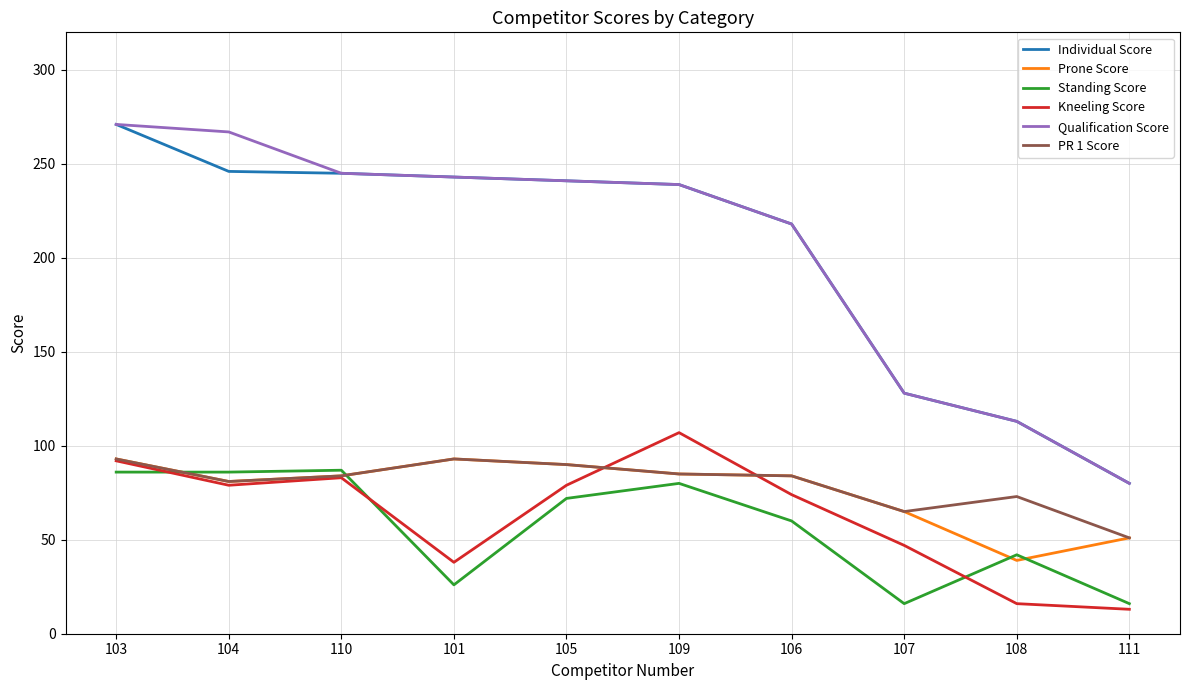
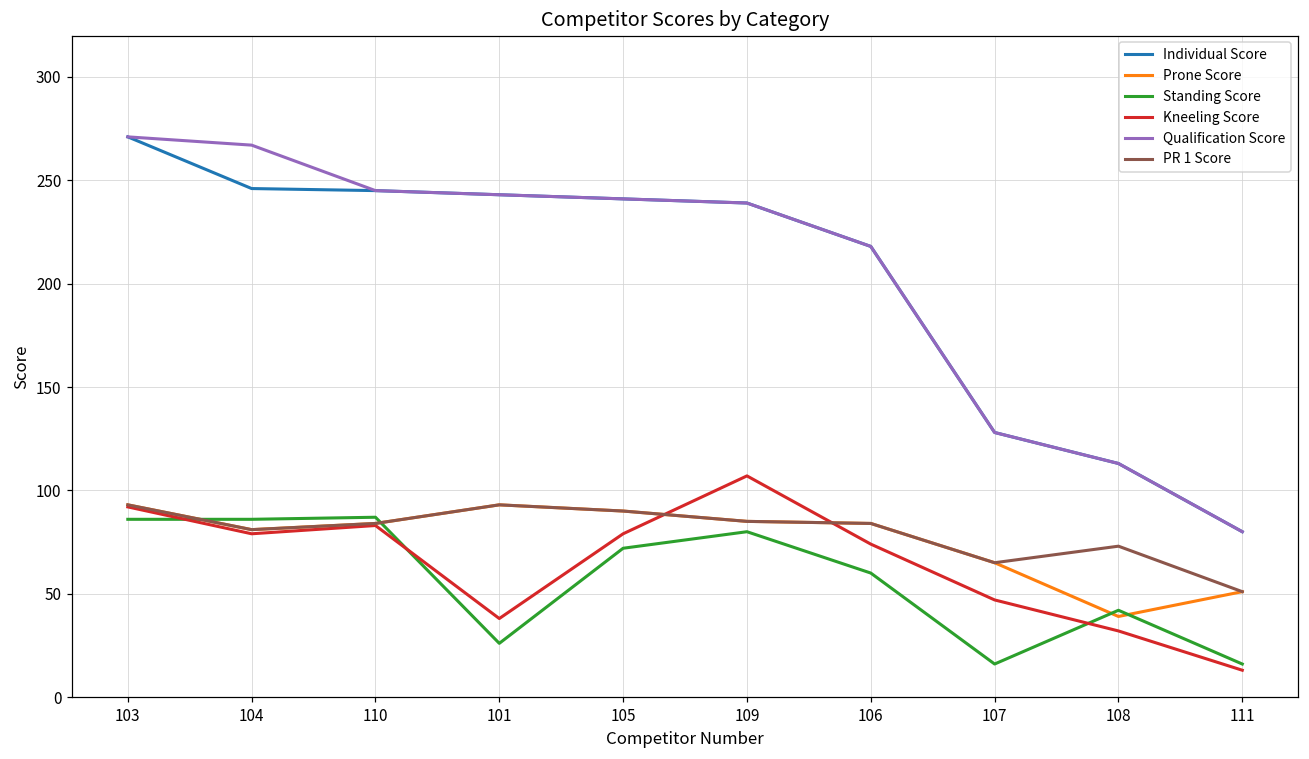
  {
    "Individual Score": {
      "104": 246
    },
    "Prone Score": {
      "108": 39
    },
    "Standing Score": {
      "103": 86,
      "104": 86,
      "110": 87,
      "101": 26,
      "105": 72,
      "109": 80,
      "106": 60,
      "107": 16,
      "108": 42,
      "111": 16
    },
    "Kneeling Score": {
      "104": 79,
      "101": 38,
      "105": 79,
      "109": 107,
      "106": 74,
      "107": 47,
-     "108": 16,
+     "108": 32,
      "111": 13
    },
    "Qualification Score": {
      "104": 267
    },
    "PR 1 Score": {
      "108": 73
    }
  }
